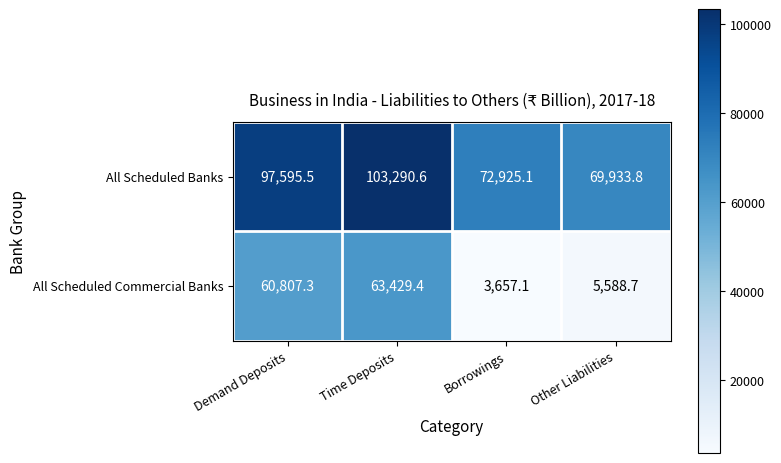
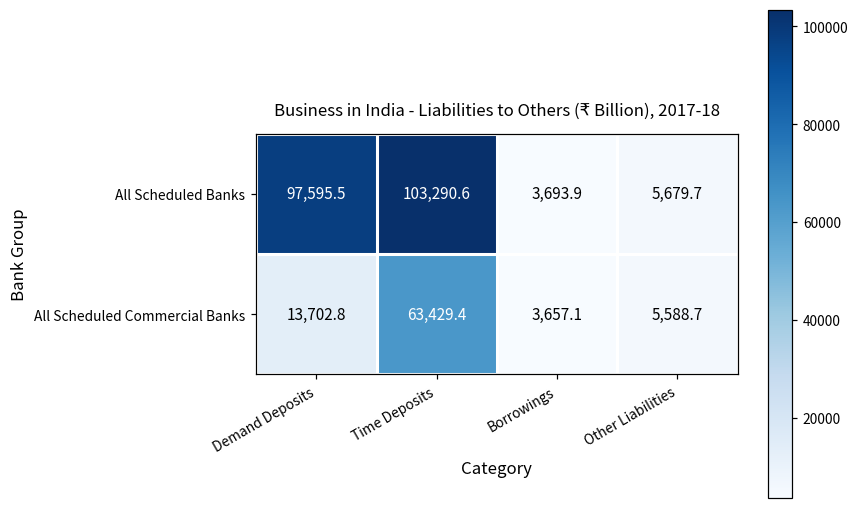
  {
    "All Scheduled Banks": {
      "Demand Deposits": "97,595.5",
      "Time Deposits": "103,290.6",
-     "Borrowings": "72,925.1",
-     "Other Liabilities": "69,933.8"
+     "Borrowings": "3,693.9",
+     "Other Liabilities": "5,679.7"
    },
    "All Scheduled Commercial Banks": {
-     "Demand Deposits": "60,807.3",
+     "Demand Deposits": "13,702.8",
      "Time Deposits": "63,429.4",
      "Borrowings": "3,657.1",
      "Other Liabilities": "5,588.7"
    }
  }
